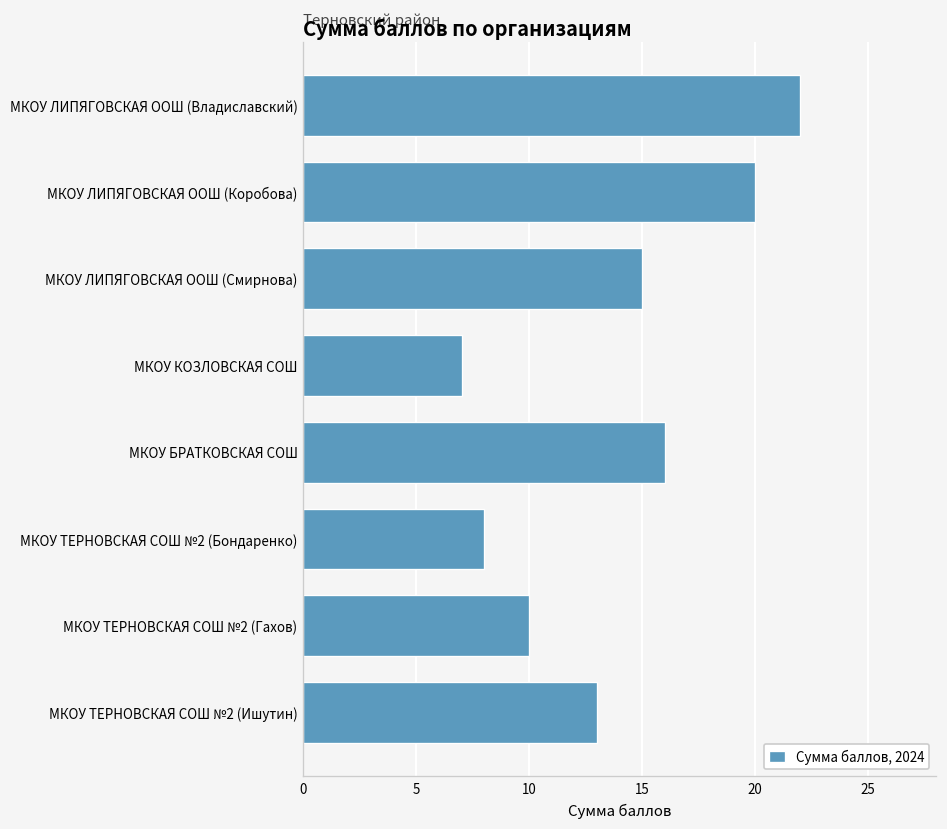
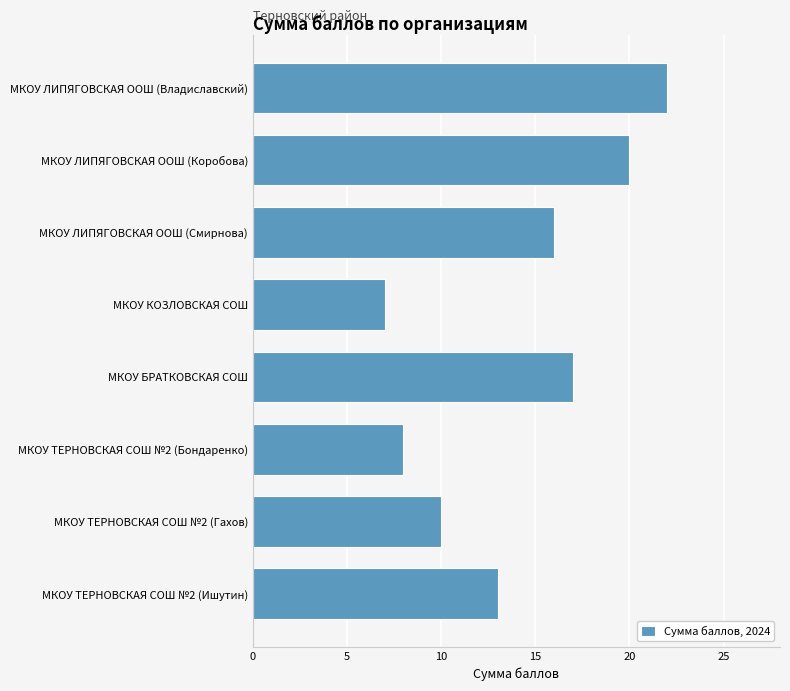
  {
    "МКОУ ЛИПЯГОВСКАЯ ООШ (Владиславский)": 22,
    "МКОУ ЛИПЯГОВСКАЯ ООШ (Коробова)": 20,
-   "МКОУ ЛИПЯГОВСКАЯ ООШ (Смирнова)": 15,
+   "МКОУ ЛИПЯГОВСКАЯ ООШ (Смирнова)": 16,
    "МКОУ КОЗЛОВСКАЯ СОШ": 7,
-   "МКОУ БРАТКОВСКАЯ СОШ": 16,
+   "МКОУ БРАТКОВСКАЯ СОШ": 17,
    "МКОУ ТЕРНОВСКАЯ СОШ №2 (Бондаренко)": 8,
    "МКОУ ТЕРНОВСКАЯ СОШ №2 (Гахов)": 10,
    "МКОУ ТЕРНОВСКАЯ СОШ №2 (Ишутин)": 13
  }
